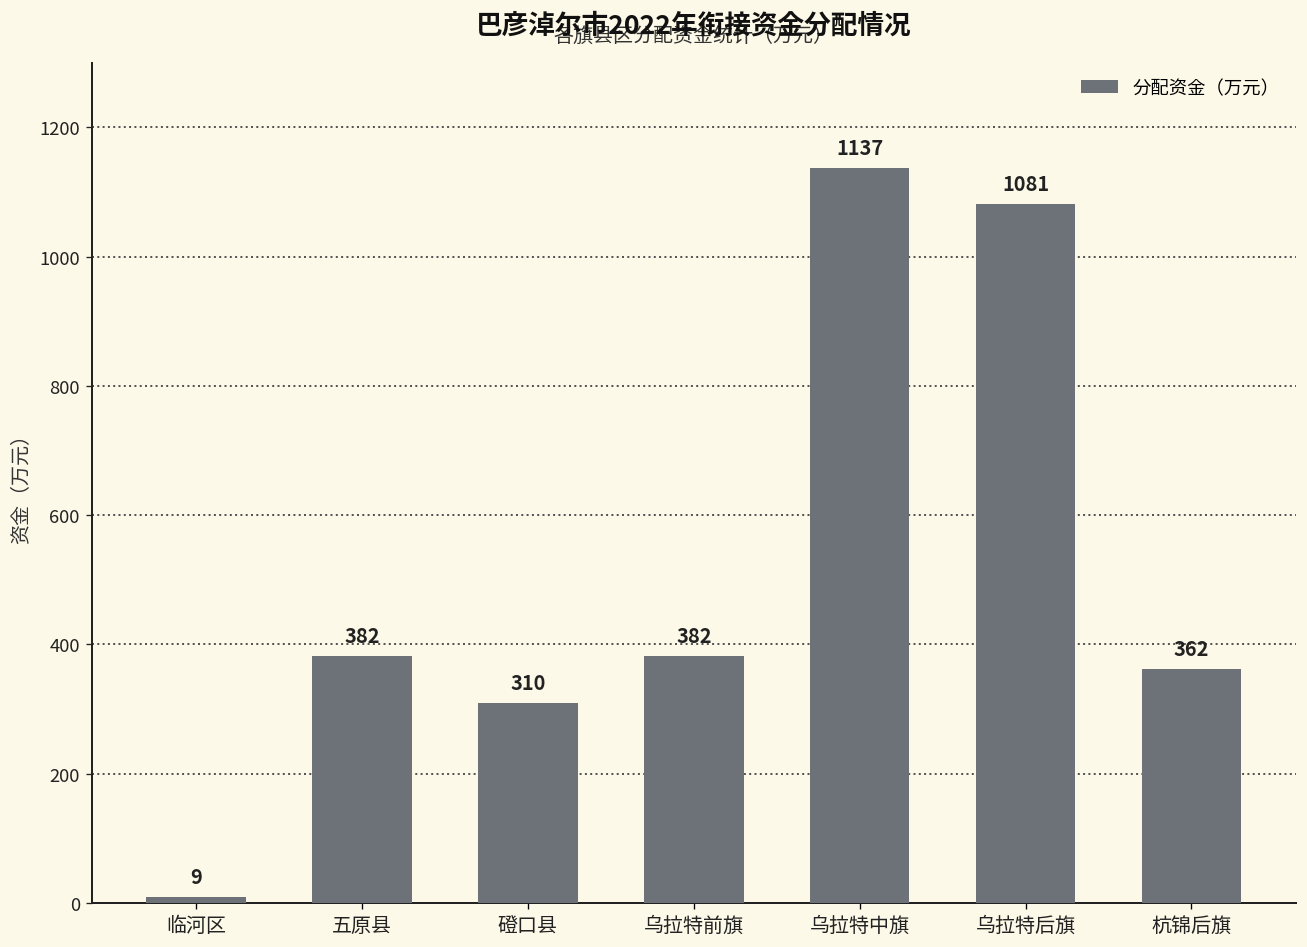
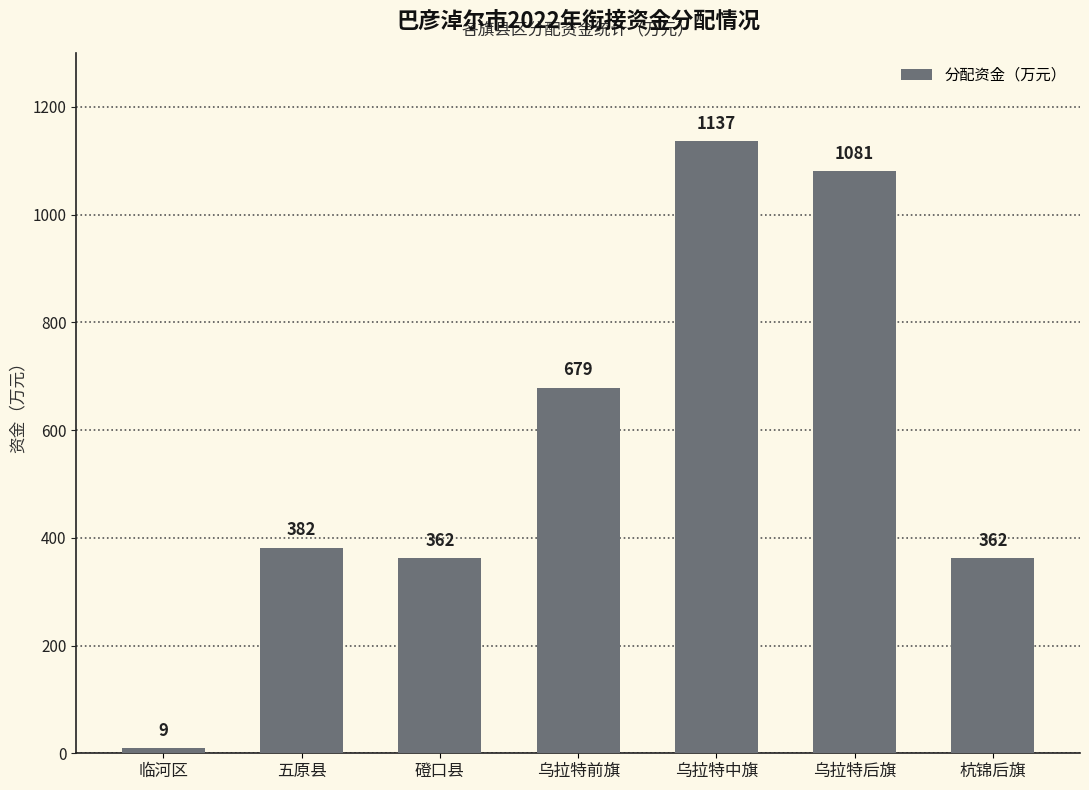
  {
    "临河区": 9,
    "五原县": 382,
-   "磴口县": 310,
-   "乌拉特前旗": 382,
+   "磴口县": 362,
+   "乌拉特前旗": 679,
    "乌拉特中旗": 1137,
    "乌拉特后旗": 1081,
    "杭锦后旗": 362
  }
